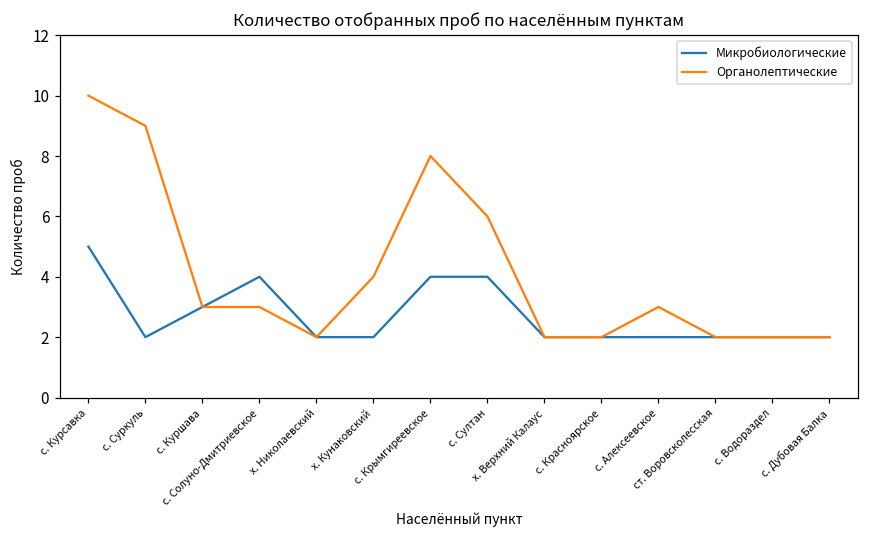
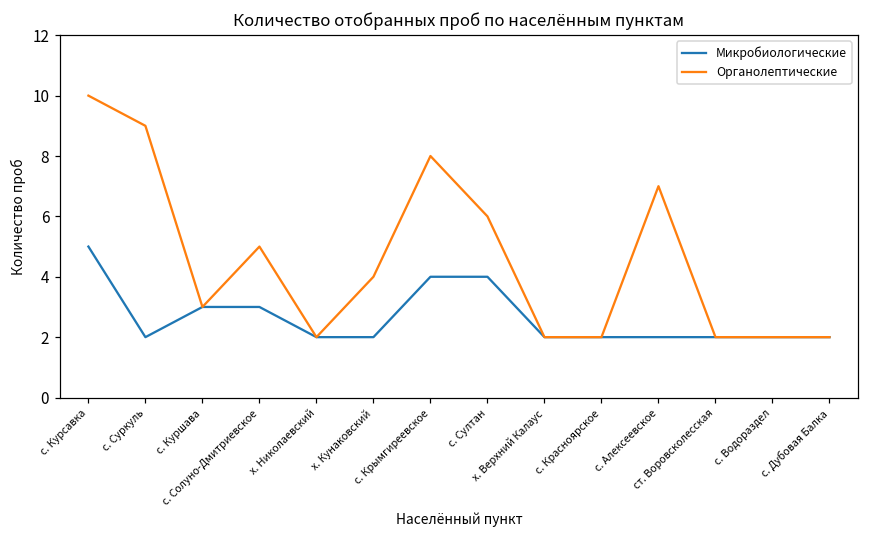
  {
    "Микробиологические": {
      "с. Курсавка": 5,
      "с. Суркуль": 2,
-     "с. Солуно-Дмитриевское": 4,
+     "с. Солуно-Дмитриевское": 3,
      "х. Кунаковский": 2,
      "с. Крымгиреевское": 4,
      "с. Султан": 4,
      "с. Алексеевское": 2
    },
    "Органолептические": {
      "с. Курсавка": 10,
      "с. Суркуль": 9,
-     "с. Солуно-Дмитриевское": 3,
+     "с. Солуно-Дмитриевское": 5,
      "х. Кунаковский": 4,
      "с. Крымгиреевское": 8,
      "с. Султан": 6,
-     "с. Алексеевское": 3
+     "с. Алексеевское": 7
    }
  }
